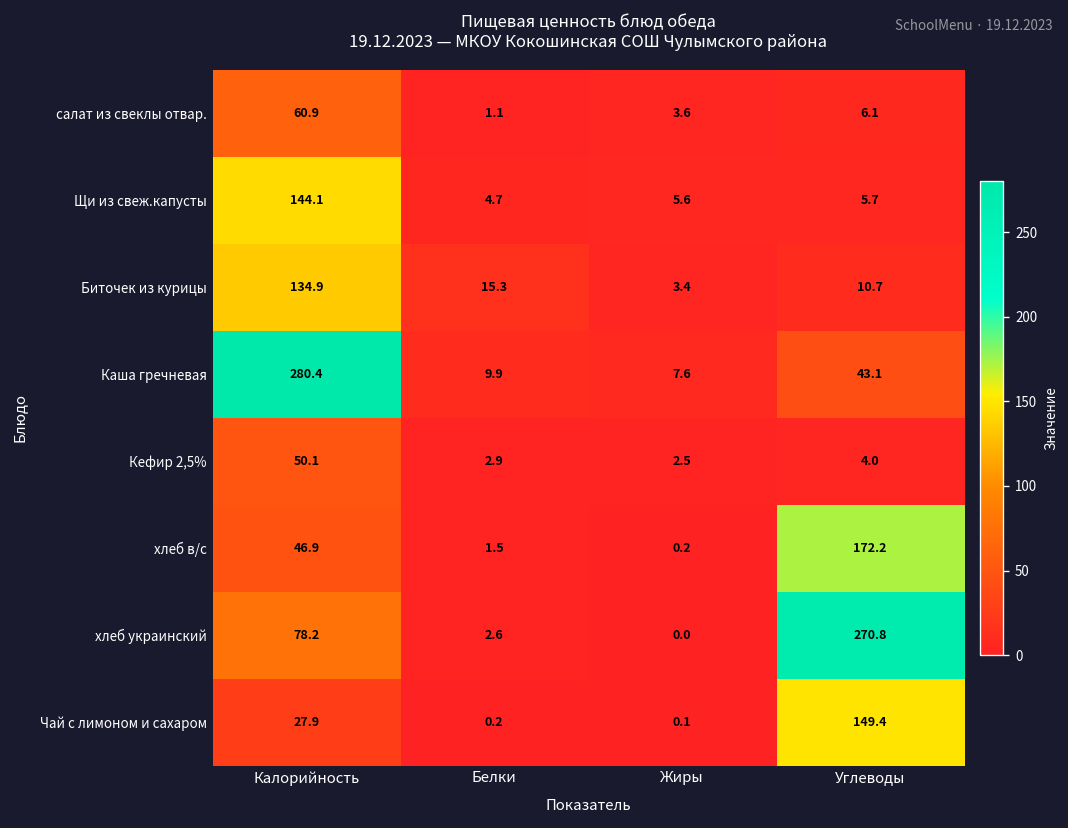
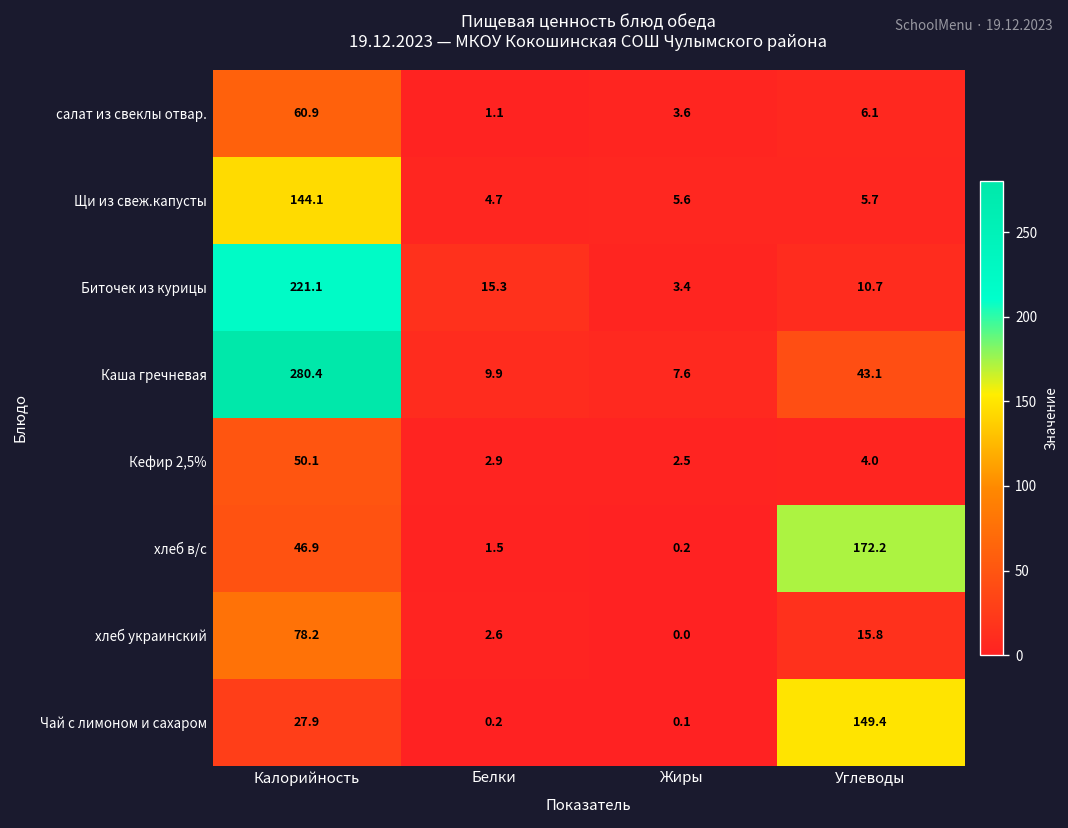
  {
    "салат из свеклы отвар.": {
      "Калорийность": 60.9,
      "Белки": 1.1,
      "Жиры": 3.6,
      "Углеводы": 6.1
    },
    "Щи из свеж.капусты": {
      "Калорийность": 144.1,
      "Белки": 4.7,
      "Жиры": 5.6,
      "Углеводы": 5.7
    },
    "Биточек из курицы": {
-     "Калорийность": 134.9,
+     "Калорийность": 221.1,
      "Белки": 15.3,
      "Жиры": 3.4,
      "Углеводы": 10.7
    },
    "Каша гречневая": {
      "Калорийность": 280.4,
      "Белки": 9.9,
      "Жиры": 7.6,
      "Углеводы": 43.1
    },
    "Кефир 2,5%": {
      "Калорийность": 50.1,
      "Белки": 2.9,
      "Жиры": 2.5,
      "Углеводы": 4.0
    },
    "хлеб в/с": {
      "Калорийность": 46.9,
      "Белки": 1.5,
      "Жиры": 0.2,
      "Углеводы": 172.2
    },
    "хлеб украинский": {
      "Калорийность": 78.2,
      "Белки": 2.6,
      "Жиры": 0.0,
-     "Углеводы": 270.8
+     "Углеводы": 15.8
    },
    "Чай с лимоном и сахаром": {
      "Калорийность": 27.9,
      "Белки": 0.2,
      "Жиры": 0.1,
      "Углеводы": 149.4
    }
  }
